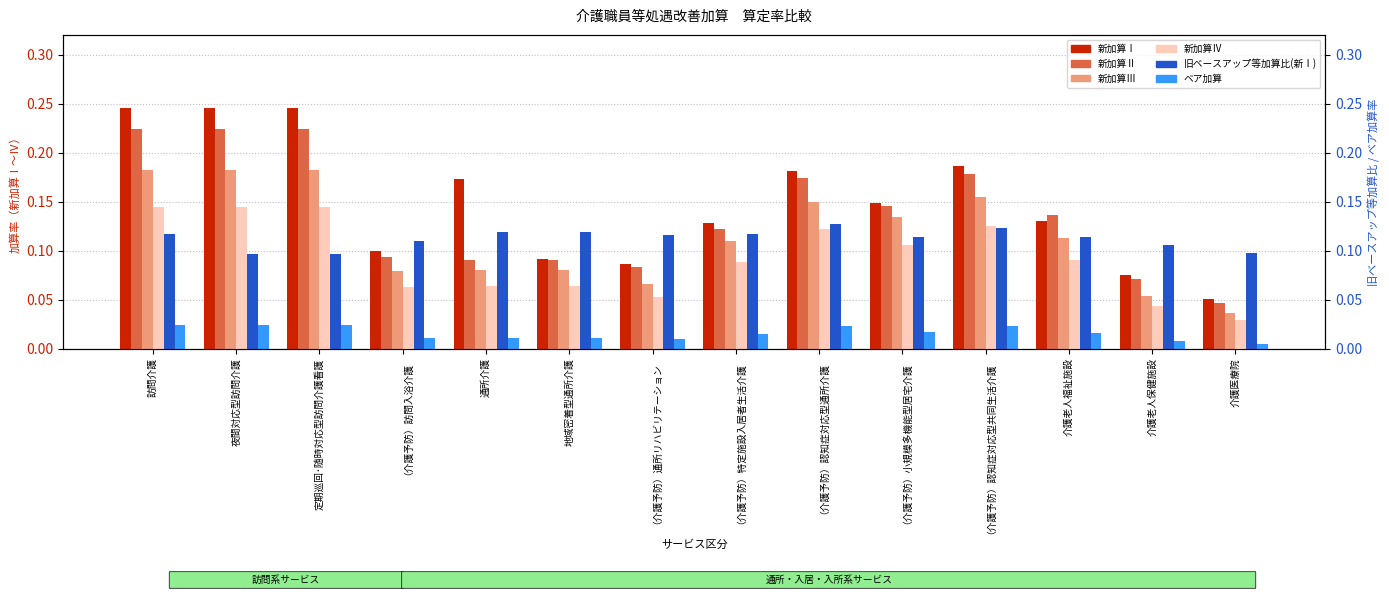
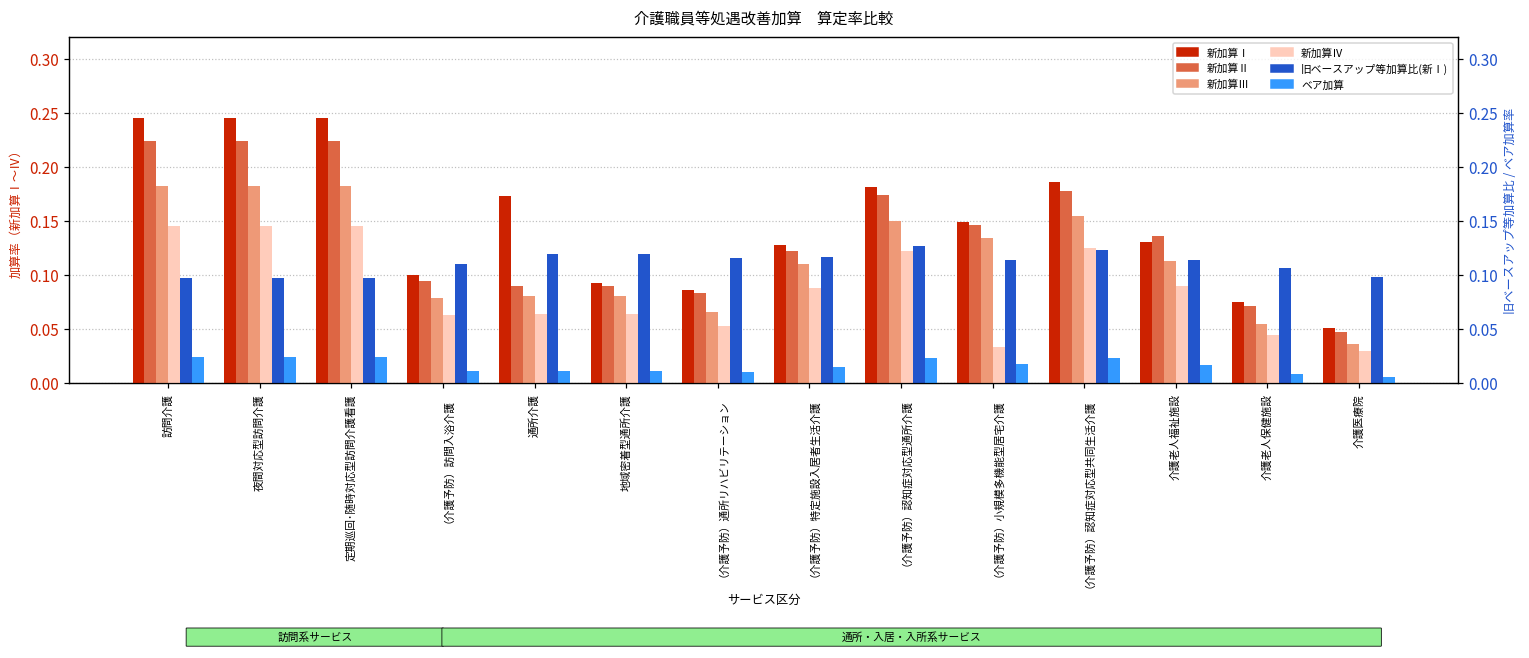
  {
    "新加算Ⅰ": {
      "訪問介護": 0.25,
      "夜間対応型訪問介護": 0.25,
      "定期巡回･随時対応型訪問介護看護": 0.25,
      "（介護予防）訪問入浴介護": 0.10,
      "通所介護": 0.17,
      "地域密着型通所介護": 0.09,
      "（介護予防）通所リハビリテーション": 0.09,
      "（介護予防）特定施設入居者生活介護": 0.13,
      "（介護予防）認知症対応型通所介護": 0.18,
      "（介護予防）小規模多機能型居宅介護": 0.15,
      "（介護予防）認知症対応型共同生活介護": 0.19,
      "介護老人福祉施設": 0.13,
      "介護老人保健施設": 0.08,
      "介護医療院": 0.05
    },
    "新加算Ⅱ": {
      "訪問介護": 0.22,
      "夜間対応型訪問介護": 0.22,
      "定期巡回･随時対応型訪問介護看護": 0.22,
      "（介護予防）訪問入浴介護": 0.09,
      "通所介護": 0.09,
      "地域密着型通所介護": 0.09,
      "（介護予防）通所リハビリテーション": 0.08,
      "（介護予防）特定施設入居者生活介護": 0.12,
      "（介護予防）認知症対応型通所介護": 0.17,
      "（介護予防）小規模多機能型居宅介護": 0.15,
      "（介護予防）認知症対応型共同生活介護": 0.18,
      "介護老人福祉施設": 0.14,
      "介護老人保健施設": 0.07,
      "介護医療院": 0.05
    },
    "新加算Ⅲ": {
      "訪問介護": 0.18,
      "夜間対応型訪問介護": 0.18,
      "定期巡回･随時対応型訪問介護看護": 0.18,
      "（介護予防）訪問入浴介護": 0.08,
      "通所介護": 0.08,
      "地域密着型通所介護": 0.08,
      "（介護予防）通所リハビリテーション": 0.07,
      "（介護予防）特定施設入居者生活介護": 0.11,
      "（介護予防）認知症対応型通所介護": 0.15,
      "（介護予防）小規模多機能型居宅介護": 0.13,
      "（介護予防）認知症対応型共同生活介護": 0.16,
      "介護老人福祉施設": 0.11,
      "介護老人保健施設": 0.05,
      "介護医療院": 0.04
    },
    "新加算Ⅳ": {
      "訪問介護": 0.15,
      "夜間対応型訪問介護": 0.15,
      "定期巡回･随時対応型訪問介護看護": 0.15,
      "（介護予防）訪問入浴介護": 0.06,
      "通所介護": 0.06,
      "地域密着型通所介護": 0.06,
      "（介護予防）通所リハビリテーション": 0.05,
      "（介護予防）特定施設入居者生活介護": 0.09,
      "（介護予防）認知症対応型通所介護": 0.12,
-     "（介護予防）小規模多機能型居宅介護": 0.11,
+     "（介護予防）小規模多機能型居宅介護": 0.03,
      "（介護予防）認知症対応型共同生活介護": 0.13,
      "介護老人福祉施設": 0.09,
      "介護老人保健施設": 0.04,
      "介護医療院": 0.03
    },
    "旧ベースアップ等加算比(新Ⅰ)": {
-     "訪問介護": 0.12,
+     "訪問介護": 0.10,
      "夜間対応型訪問介護": 0.10,
      "定期巡回･随時対応型訪問介護看護": 0.10,
      "（介護予防）訪問入浴介護": 0.11,
      "通所介護": 0.12,
      "地域密着型通所介護": 0.12,
      "（介護予防）通所リハビリテーション": 0.12,
      "（介護予防）特定施設入居者生活介護": 0.12,
      "（介護予防）認知症対応型通所介護": 0.13,
      "（介護予防）小規模多機能型居宅介護": 0.11,
      "（介護予防）認知症対応型共同生活介護": 0.12,
      "介護老人福祉施設": 0.11,
      "介護老人保健施設": 0.11,
      "介護医療院": 0.10
    },
    "ベア加算": {
      "訪問介護": 0.02,
      "夜間対応型訪問介護": 0.02,
      "定期巡回･随時対応型訪問介護看護": 0.02,
      "（介護予防）訪問入浴介護": 0.01,
      "通所介護": 0.01,
      "地域密着型通所介護": 0.01,
      "（介護予防）通所リハビリテーション": 0.01,
      "（介護予防）特定施設入居者生活介護": 0.02,
      "（介護予防）認知症対応型通所介護": 0.02,
      "（介護予防）小規模多機能型居宅介護": 0.02,
      "（介護予防）認知症対応型共同生活介護": 0.02,
      "介護老人福祉施設": 0.02,
      "介護老人保健施設": 0.01,
      "介護医療院": 0.01
    }
  }
